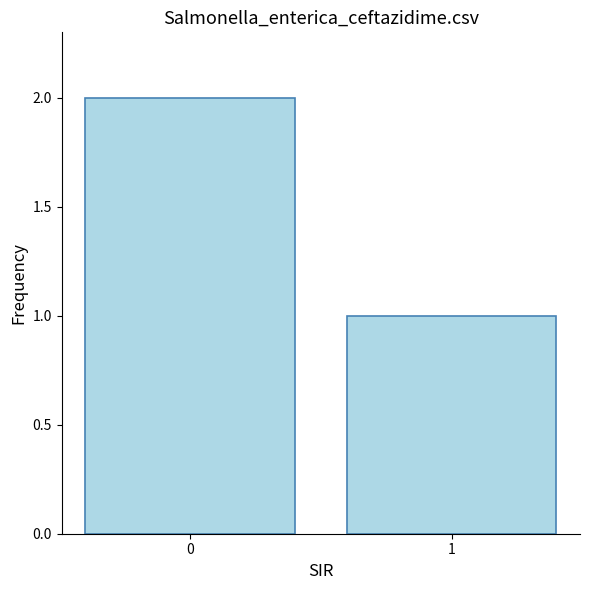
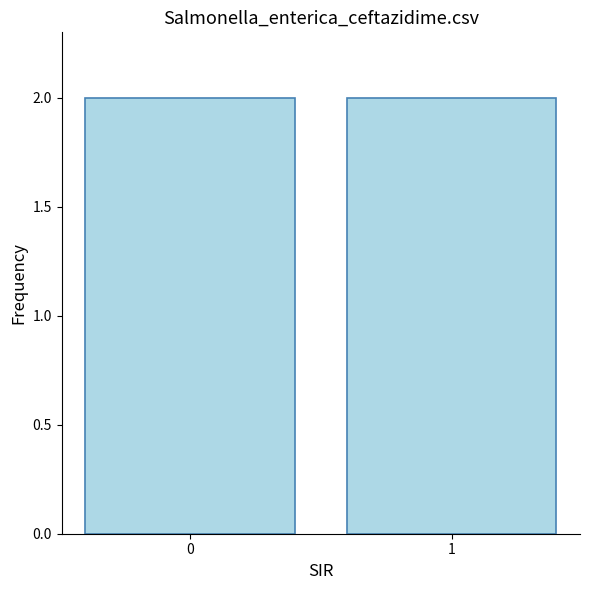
  {
    "0": 2,
-   "1": 1
+   "1": 2
  }
